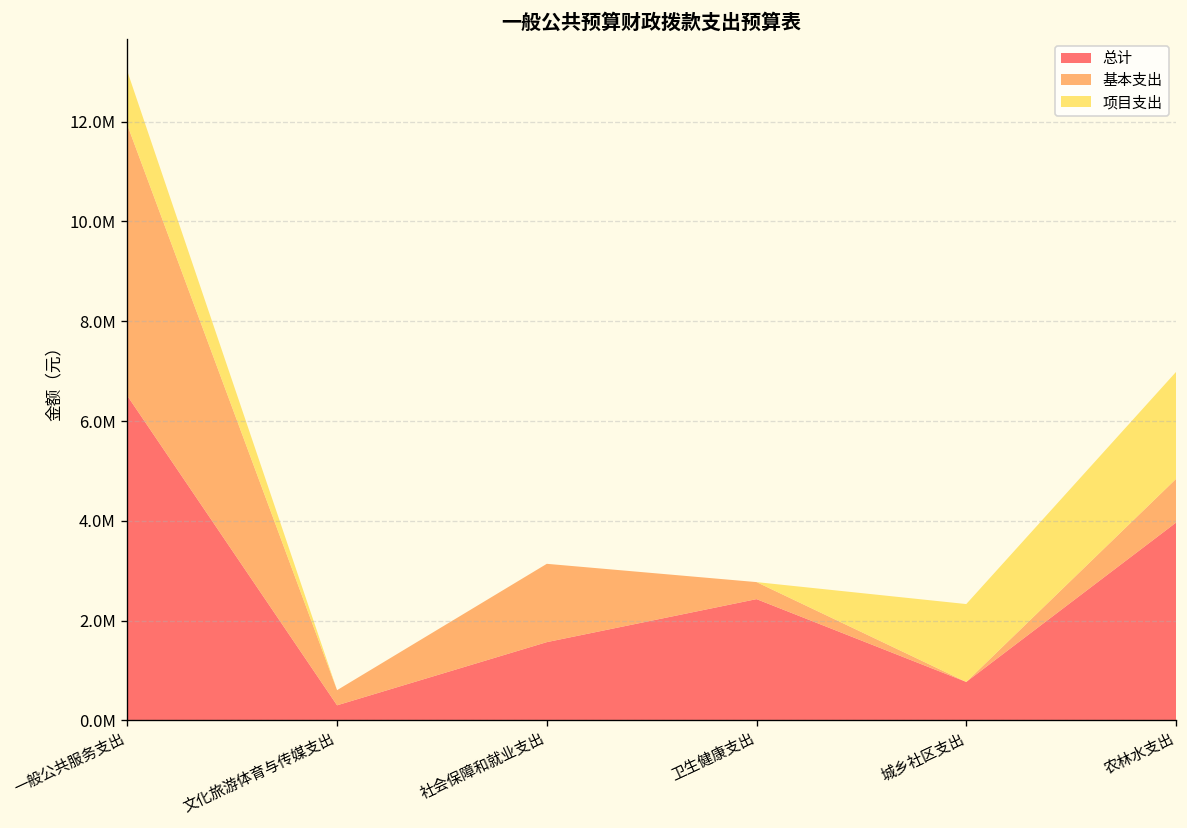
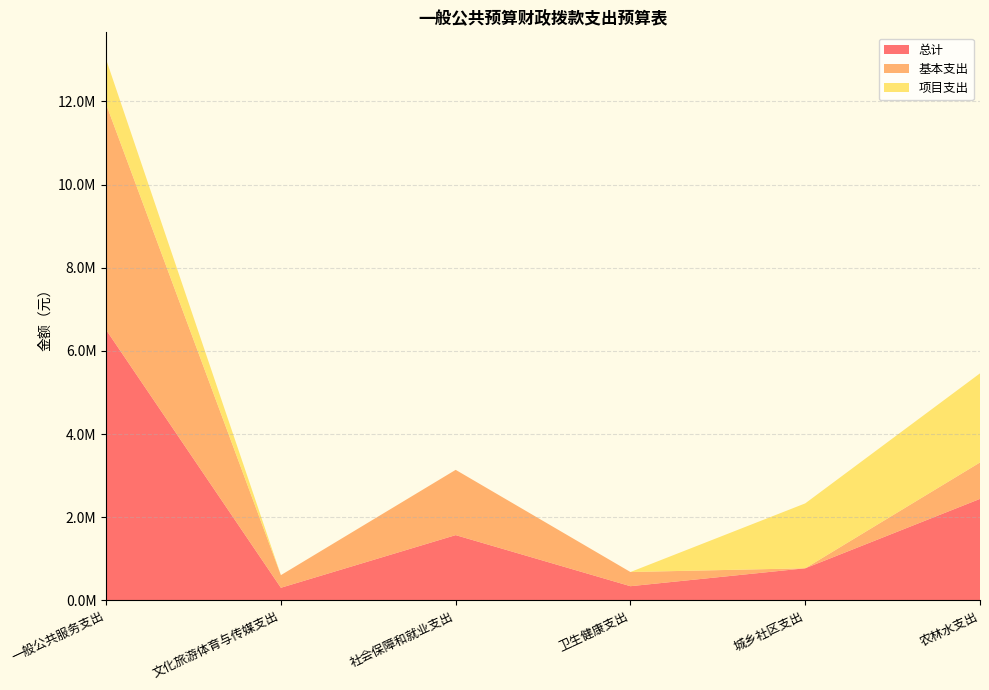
  {
    "总计": {
      "一般公共服务支出": 6500000,
      "文化旅游体育与传媒支出": 300000,
      "社会保障和就业支出": 1600000,
-     "卫生健康支出": 2400000,
-     "农林水支出": 4000000
+     "卫生健康支出": 300000,
+     "农林水支出": 2400000
    },
    "基本支出": {
      "一般公共服务支出": 5400000,
      "农林水支出": 900000
    },
    "项目支出": {
      "一般公共服务支出": 1100000,
      "城乡社区支出": 1600000,
      "农林水支出": 2100000
    }
  }
